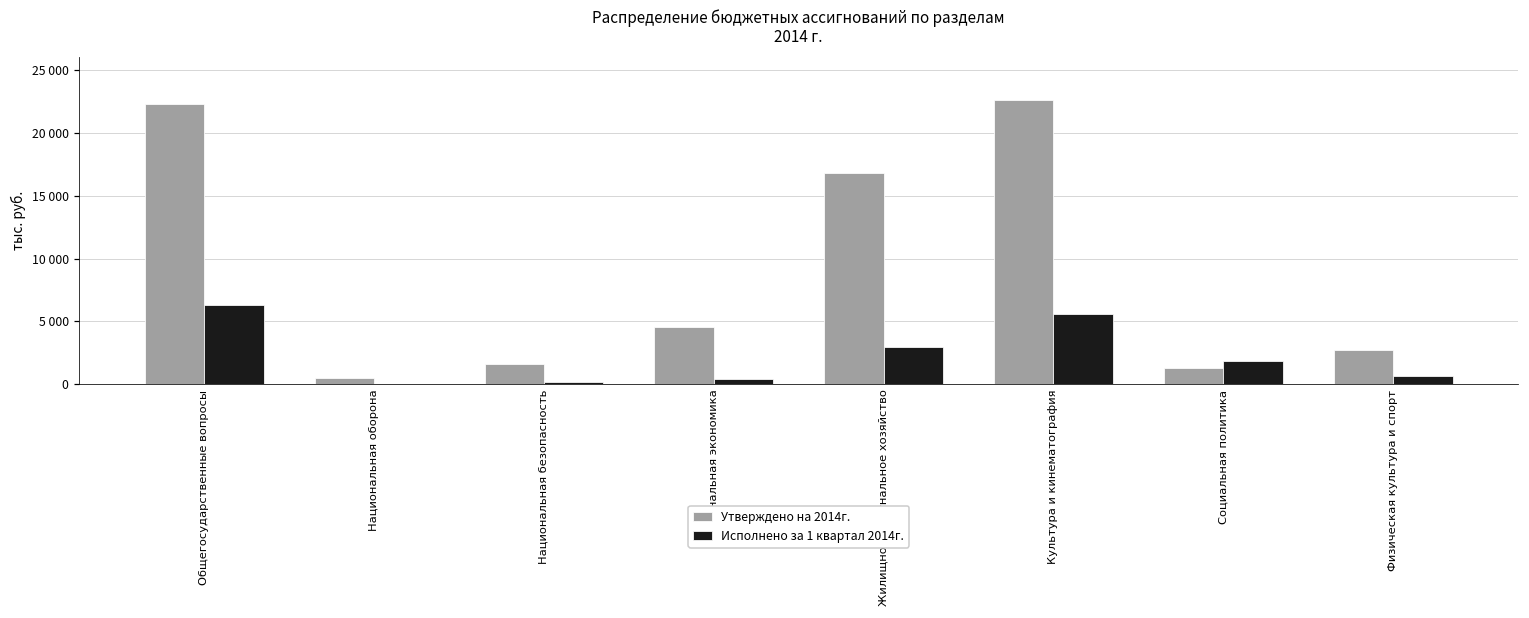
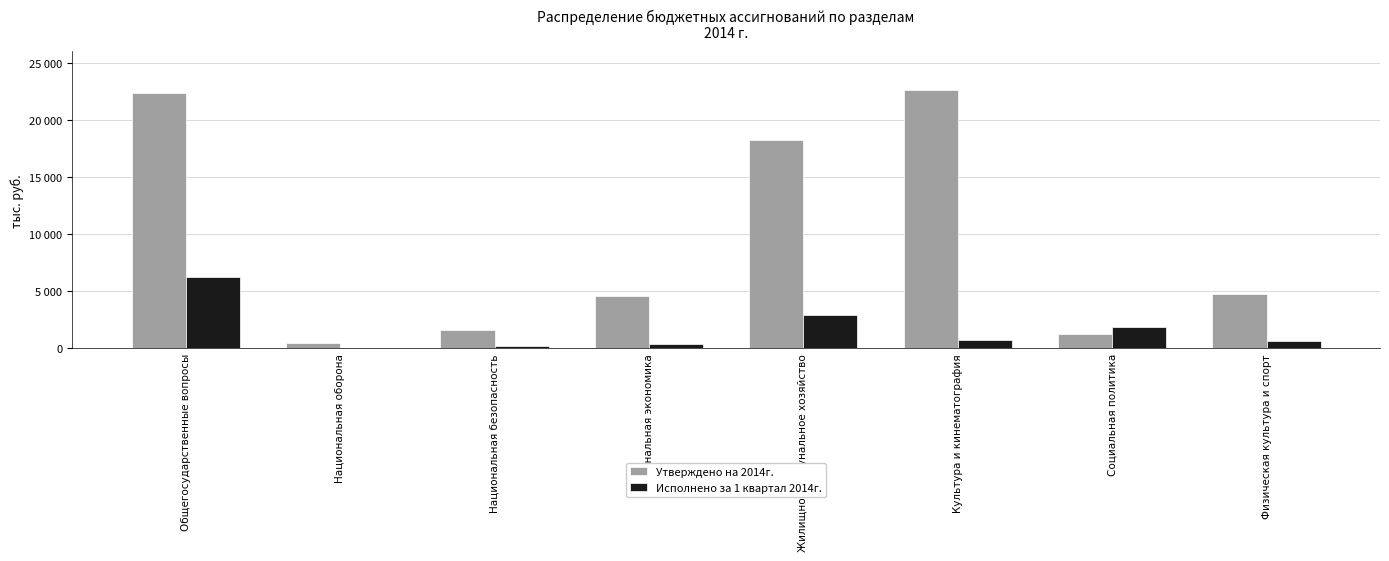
  {
    "Утверждено на 2014г.": {
      "Общегосударственные вопросы": 22400,
      "Национальная оборона": 500,
      "Национальная безопасность": 1600,
      "Национальная экономика": 4600,
-     "Жилищно-коммунальное хозяйство": 16800,
+     "Жилищно-коммунальное хозяйство": 18300,
      "Культура и кинематография": 22600,
      "Социальная политика": 1300,
-     "Физическая культура и спорт": 2700
+     "Физическая культура и спорт": 4800
    },
    "Исполнено за 1 квартал 2014г.": {
      "Общегосударственные вопросы": 6300,
      "Национальная оборона": 0,
      "Национальная экономика": 400,
      "Жилищно-коммунальное хозяйство": 3000,
-     "Культура и кинематография": 5600,
+     "Культура и кинематография": 700,
      "Социальная политика": 1800,
      "Физическая культура и спорт": 700
    }
  }
